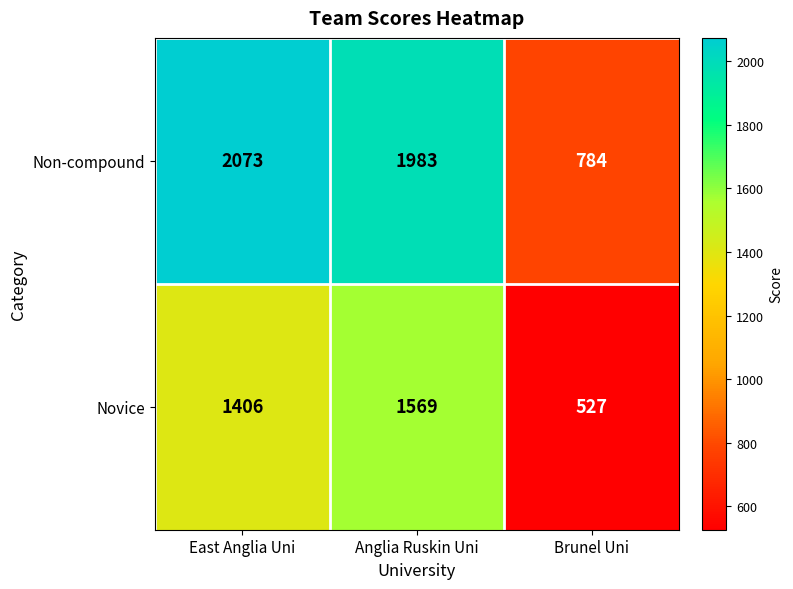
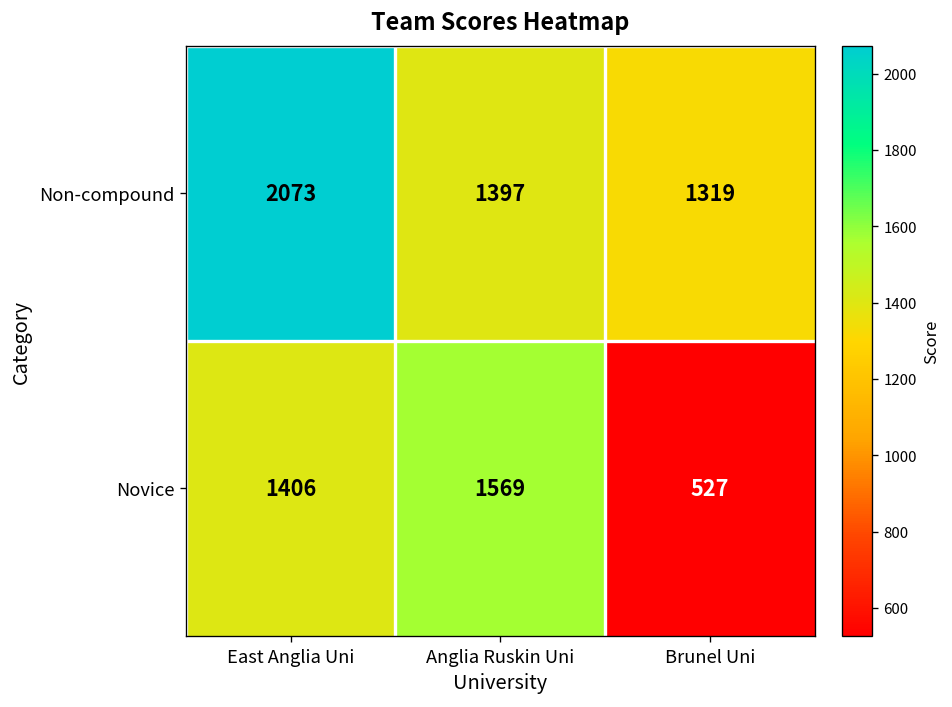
  {
    "Non-compound": {
      "East Anglia Uni": 2073,
-     "Anglia Ruskin Uni": 1983,
-     "Brunel Uni": 784
+     "Anglia Ruskin Uni": 1397,
+     "Brunel Uni": 1319
    },
    "Novice": {
      "East Anglia Uni": 1406,
      "Anglia Ruskin Uni": 1569,
      "Brunel Uni": 527
    }
  }
